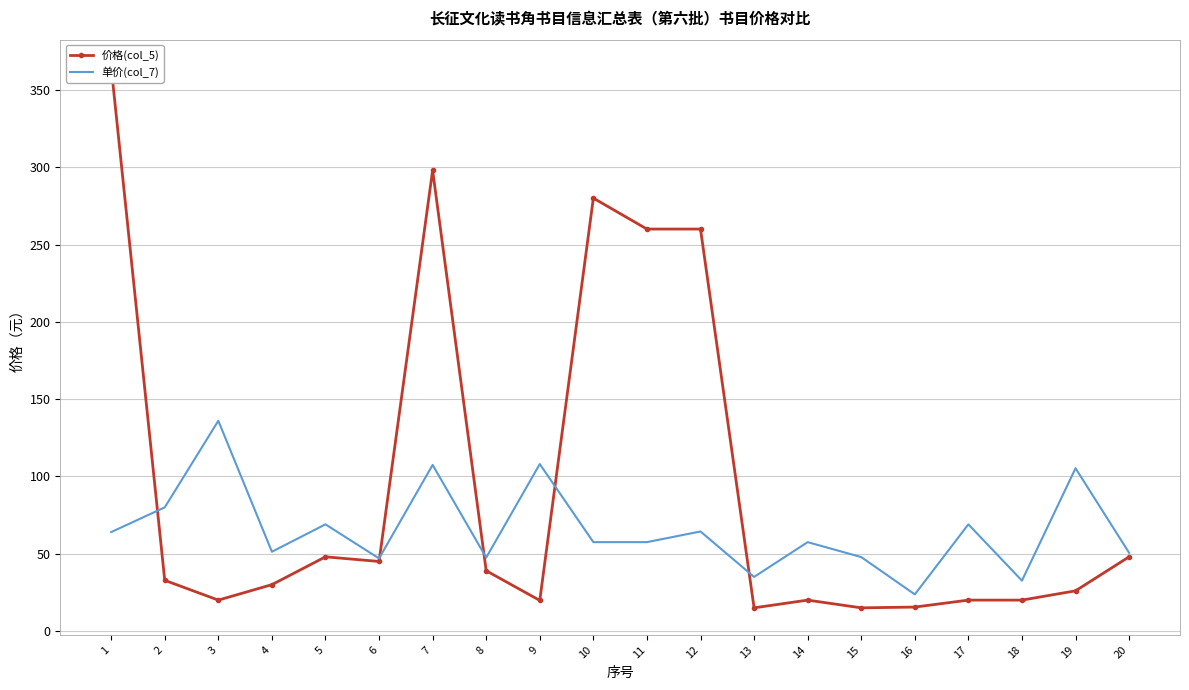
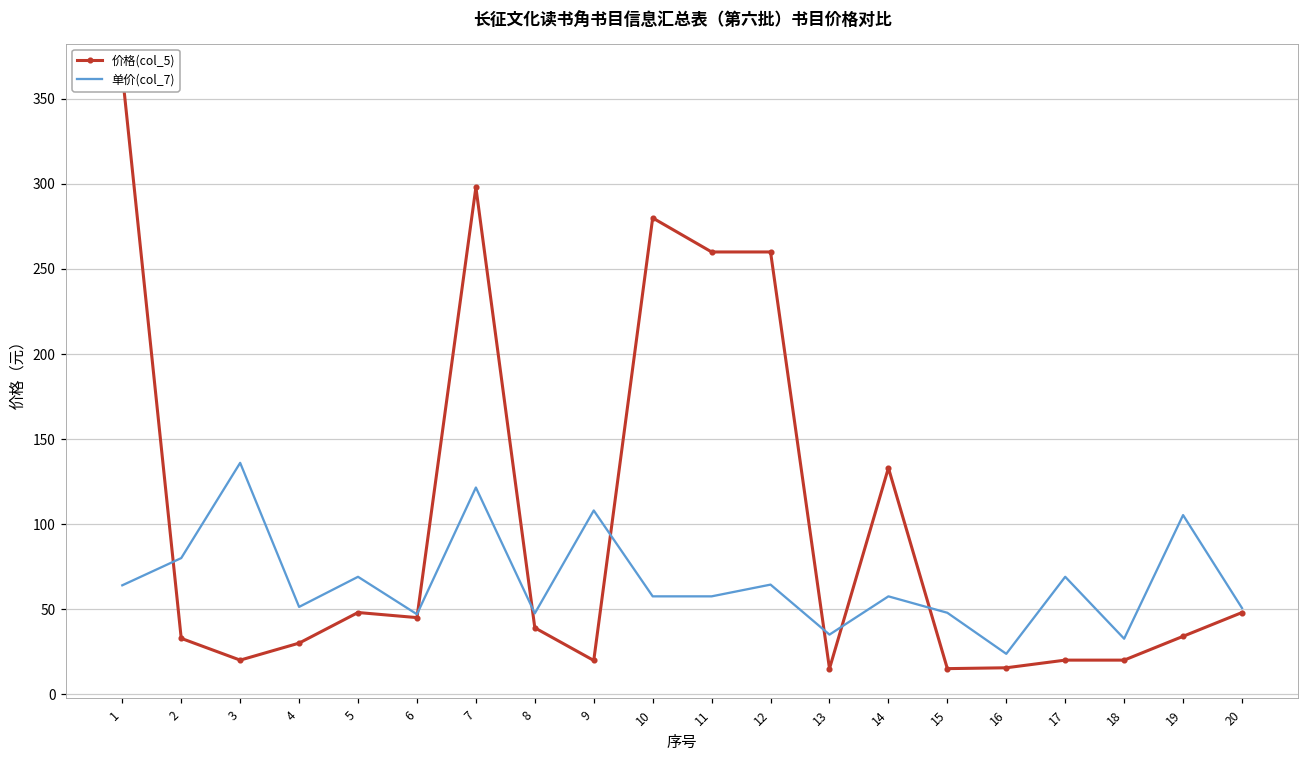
  {
    "价格(col_5)": {
      "2": 33,
      "3": 20,
      "4": 30,
      "5": 48,
      "6": 45,
      "7": 298,
      "8": 39,
      "9": 20,
      "10": 280,
      "11": 260,
      "12": 260,
      "13": 15,
-     "14": 20,
+     "14": 133,
      "15": 15,
      "16": 16,
      "17": 20,
      "18": 20,
-     "19": 26,
+     "19": 34,
      "20": 48
    },
    "单价(col_7)": {
      "1": 64,
      "2": 80,
      "3": 136,
      "4": 51,
      "5": 69,
      "6": 47,
-     "7": 107,
+     "7": 121,
      "8": 48,
      "9": 108,
      "10": 58,
      "11": 58,
      "12": 64,
      "13": 35,
      "14": 58,
      "15": 48,
      "16": 24,
      "17": 69,
      "18": 33,
      "19": 105,
      "20": 51
    }
  }
